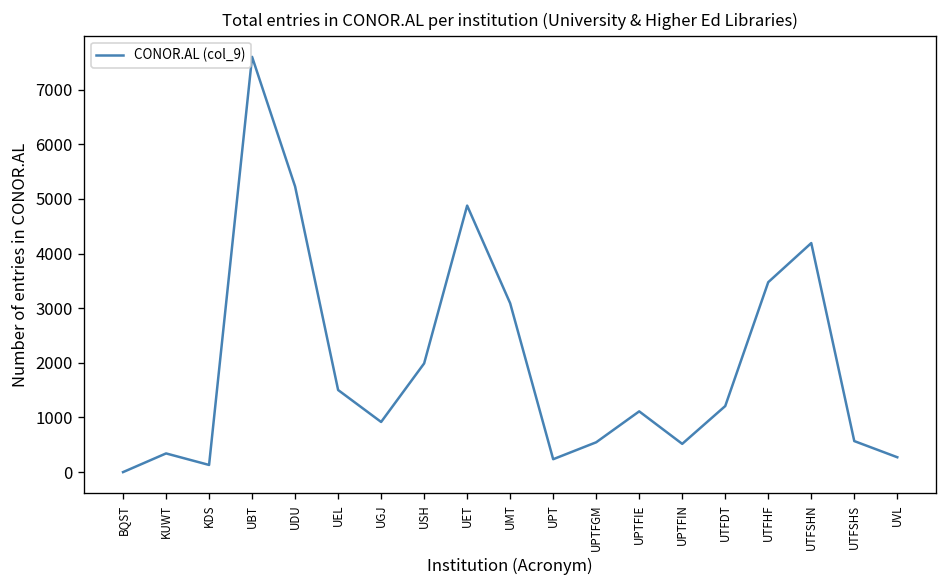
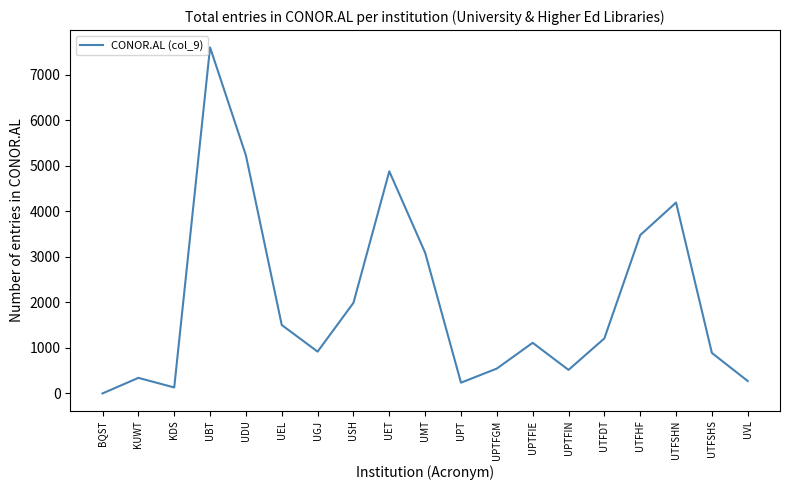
  {
    "BQST": 0,
    "KUWT": 300,
    "KDS": 100,
    "UBT": 7600,
    "UDU": 5200,
    "UEL": 1500,
    "UGJ": 900,
    "USH": 2000,
    "UET": 4900,
    "UMT": 3100,
    "UPT": 200,
    "UPTFGM": 500,
    "UPTFIE": 1100,
    "UPTFIN": 500,
    "UTFDT": 1200,
    "UTFHF": 3500,
    "UTFSHN": 4200,
-   "UTFSHS": 600,
+   "UTFSHS": 900,
    "UVL": 300
  }
